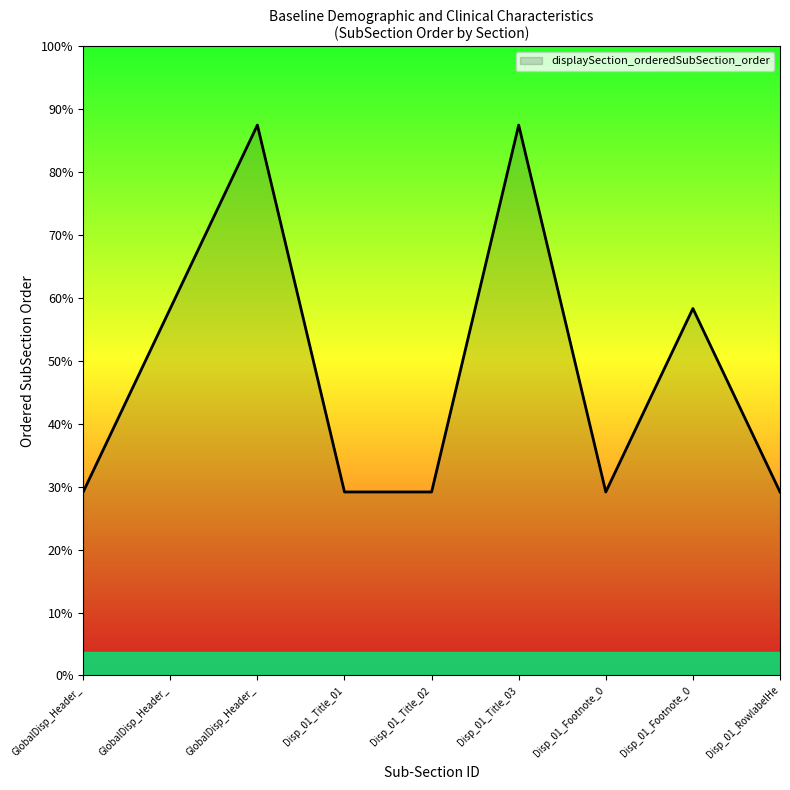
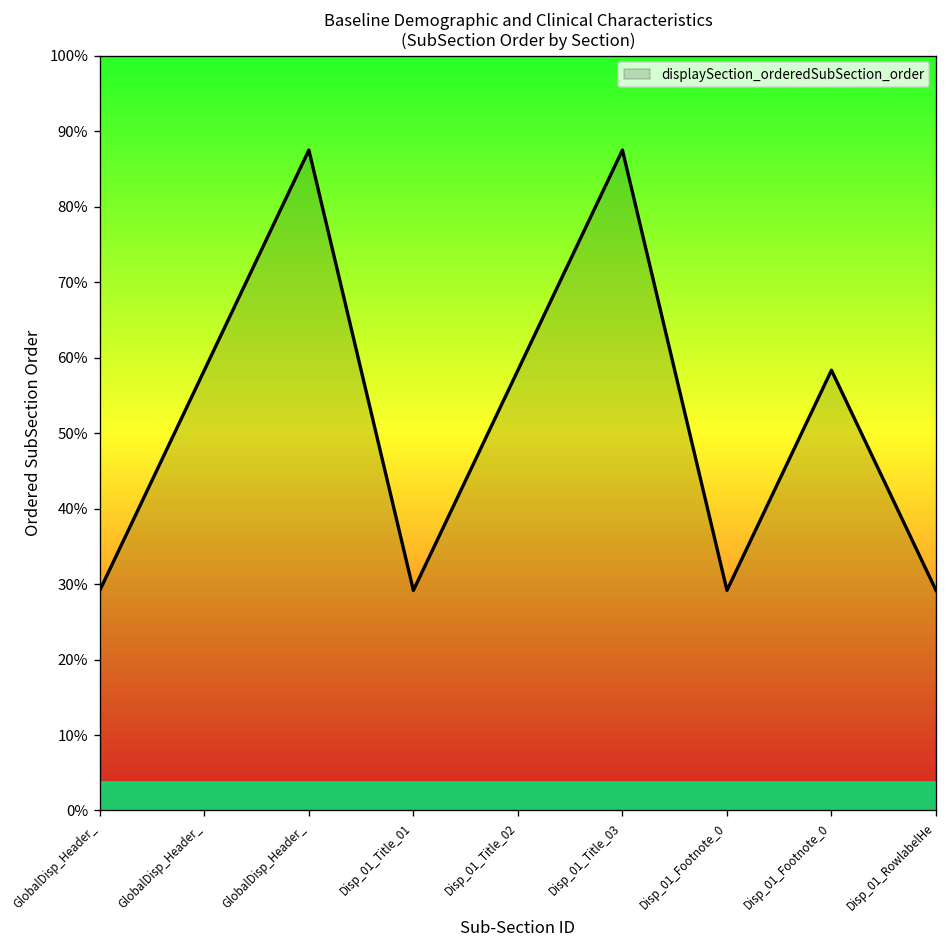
  {
    "Disp_01_Title_01": "29%",
-   "Disp_01_Title_02": "29%",
+   "Disp_01_Title_02": "58%",
    "Disp_01_Title_03": "88%",
    "Disp_01_RowlabelHe": "29%"
  }
